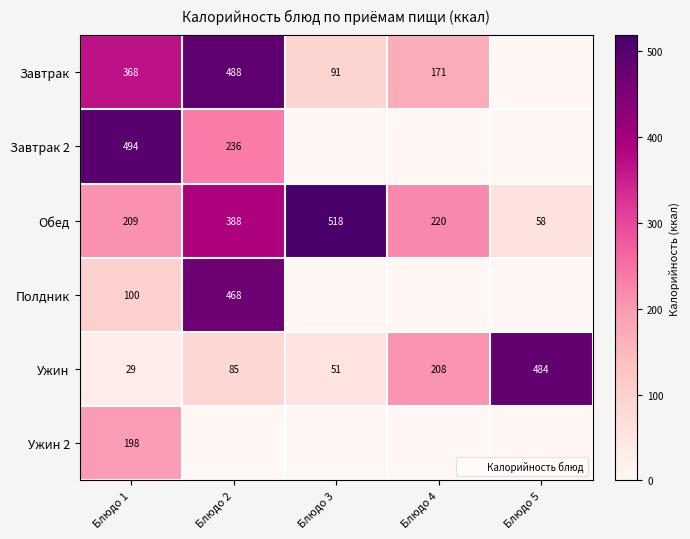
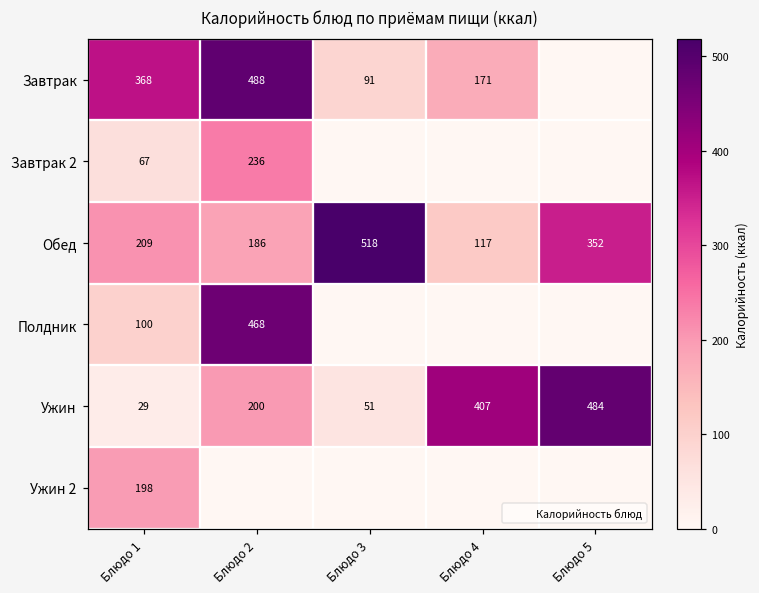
  {
    "Завтрак": {
      "Блюдо 1": 368,
      "Блюдо 2": 488,
      "Блюдо 3": 91,
      "Блюдо 4": 171
    },
    "Завтрак 2": {
-     "Блюдо 1": 494,
+     "Блюдо 1": 67,
      "Блюдо 2": 236
    },
    "Обед": {
      "Блюдо 1": 209,
-     "Блюдо 2": 388,
+     "Блюдо 2": 186,
      "Блюдо 3": 518,
-     "Блюдо 4": 220,
-     "Блюдо 5": 58
+     "Блюдо 4": 117,
+     "Блюдо 5": 352
    },
    "Полдник": {
      "Блюдо 1": 100,
      "Блюдо 2": 468
    },
    "Ужин": {
      "Блюдо 1": 29,
-     "Блюдо 2": 85,
+     "Блюдо 2": 200,
      "Блюдо 3": 51,
-     "Блюдо 4": 208,
+     "Блюдо 4": 407,
      "Блюдо 5": 484
    },
    "Ужин 2": {
      "Блюдо 1": 198
    }
  }
